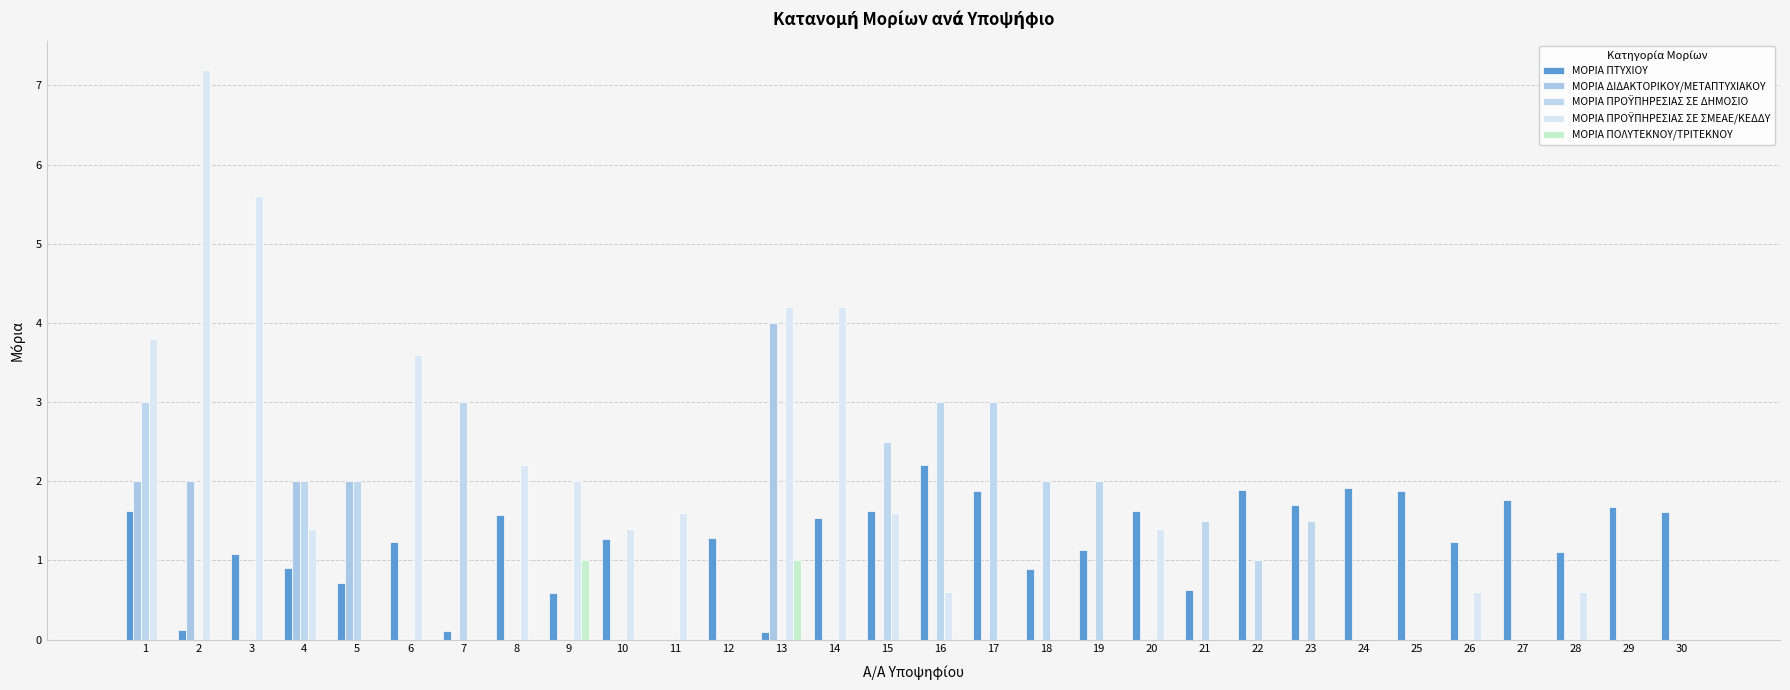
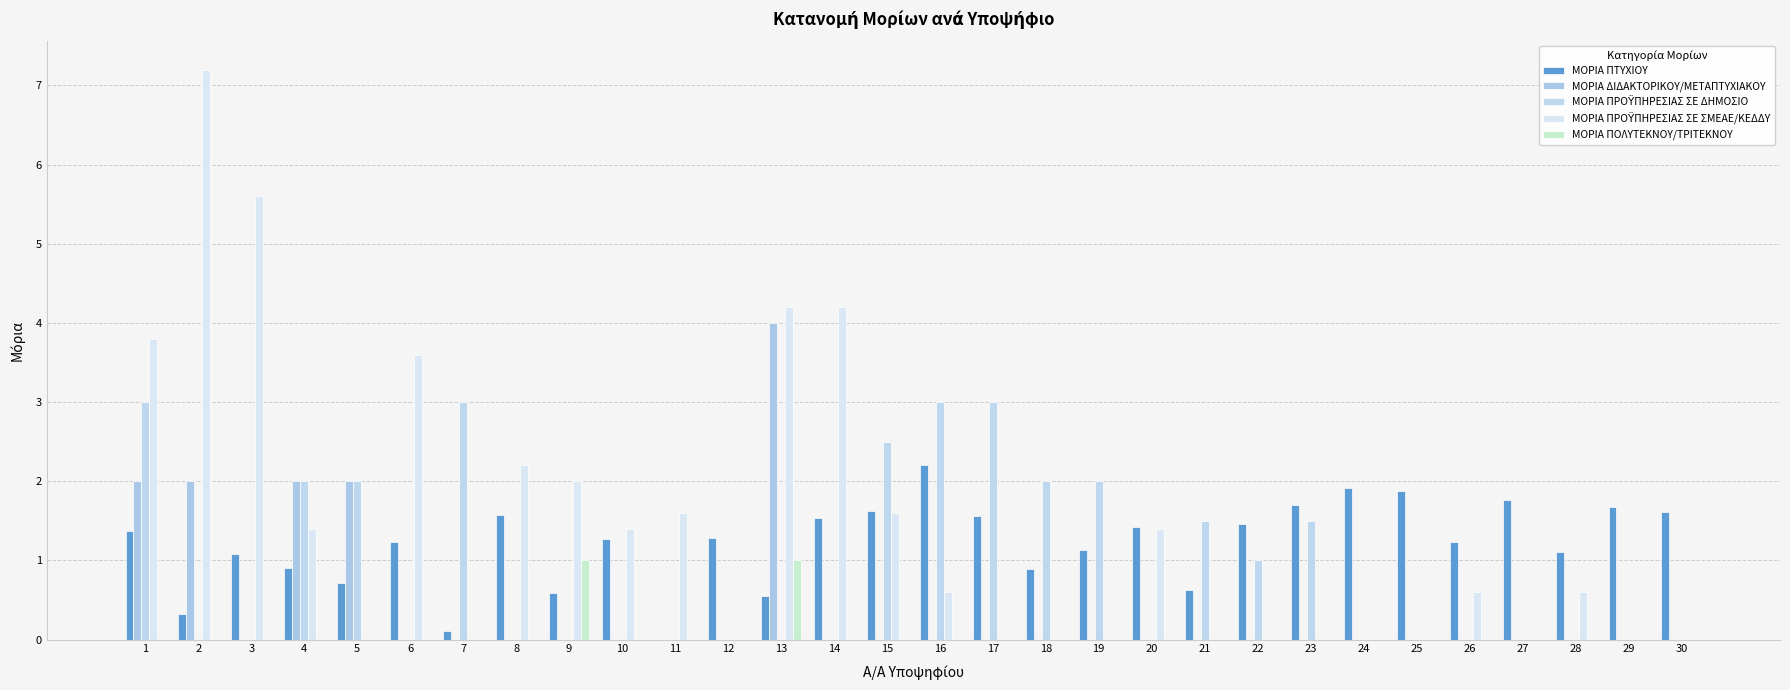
  {
    "ΜΟΡΙΑ ΠΤΥΧΙΟΥ": {
-     "1": 1.6,
-     "2": 0.1,
+     "1": 1.4,
+     "2": 0.3,
      "3": 1.1,
      "4": 0.9,
      "5": 0.7,
      "6": 1.2,
      "7": 0.1,
      "8": 1.6,
      "9": 0.6,
      "10": 1.3,
      "11": 0.0,
      "12": 1.3,
-     "13": 0.1,
+     "13": 0.6,
      "14": 1.5,
      "15": 1.6,
      "16": 2.2,
-     "17": 1.9,
+     "17": 1.6,
      "18": 0.9,
      "19": 1.1,
-     "20": 1.6,
+     "20": 1.4,
      "21": 0.6,
-     "22": 1.9,
+     "22": 1.5,
      "23": 1.7,
      "24": 1.9,
      "25": 1.9,
      "26": 1.2,
      "27": 1.8,
      "28": 1.1,
      "29": 1.7,
      "30": 1.6
    }
  }
